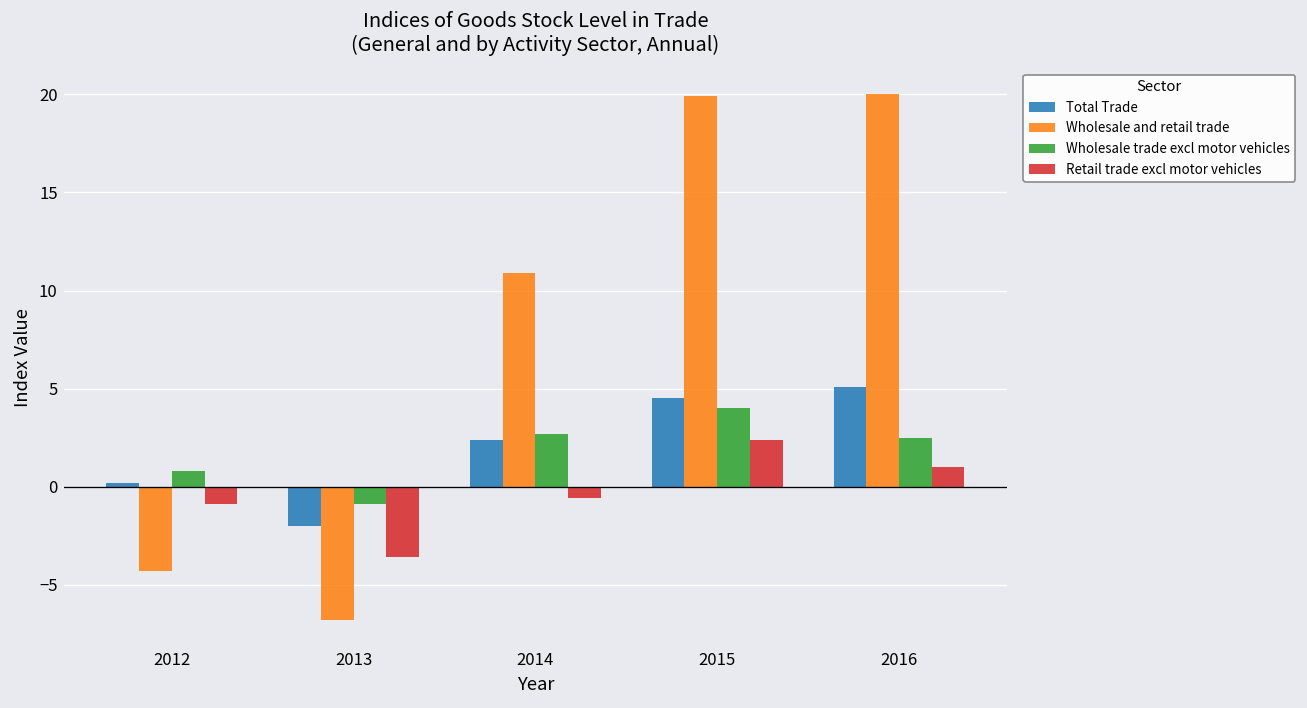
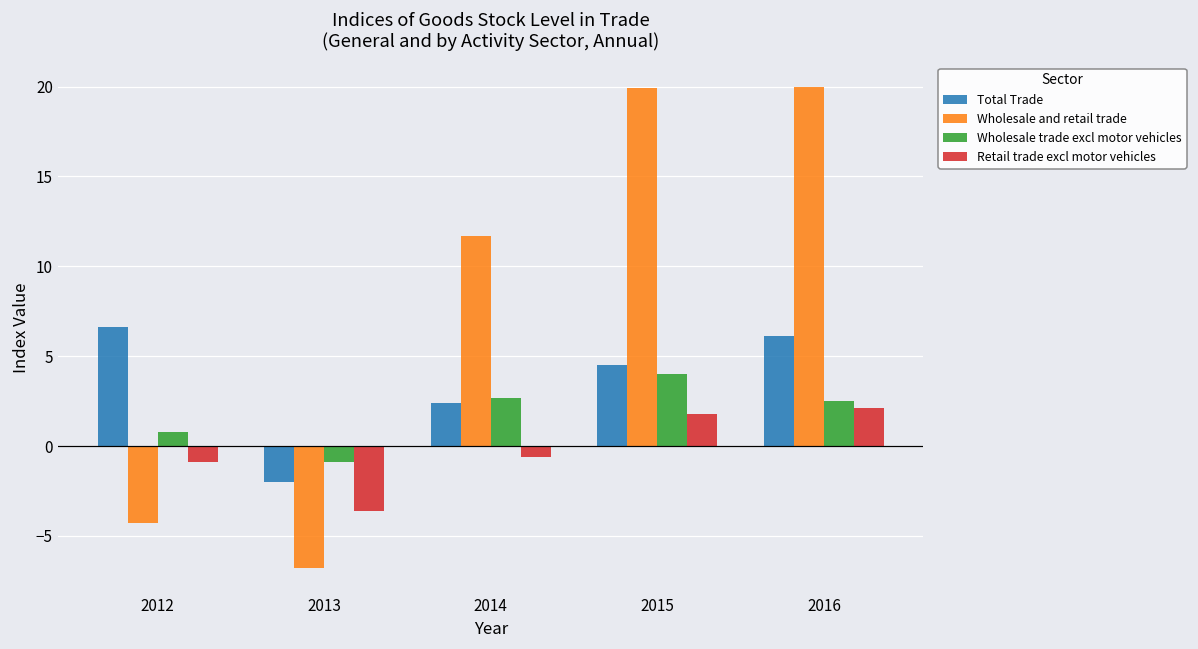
  {
    "Total Trade": {
-     "2012": 0.2,
+     "2012": 6.6,
      "2013": -2.0,
      "2014": 2.4,
      "2015": 4.5,
-     "2016": 5.1
+     "2016": 6.1
    },
    "Wholesale and retail trade": {
      "2012": -4.3,
      "2013": -6.8,
-     "2014": 10.9,
+     "2014": 11.7,
      "2015": 19.9,
      "2016": 20.0
    },
    "Wholesale trade excl motor vehicles": {
      "2012": 0.8,
      "2013": -0.9,
      "2014": 2.7,
      "2015": 4.0,
      "2016": 2.5
    },
    "Retail trade excl motor vehicles": {
      "2012": -0.9,
      "2013": -3.6,
      "2014": -0.6,
-     "2015": 2.4,
-     "2016": 1.0
+     "2015": 1.8,
+     "2016": 2.1
    }
  }
